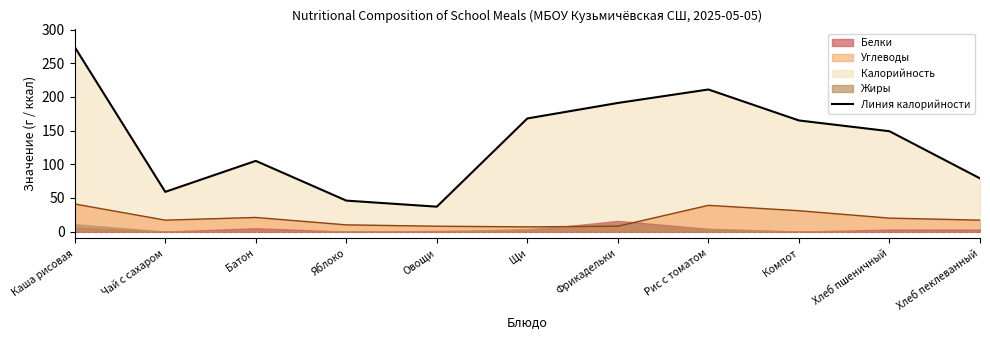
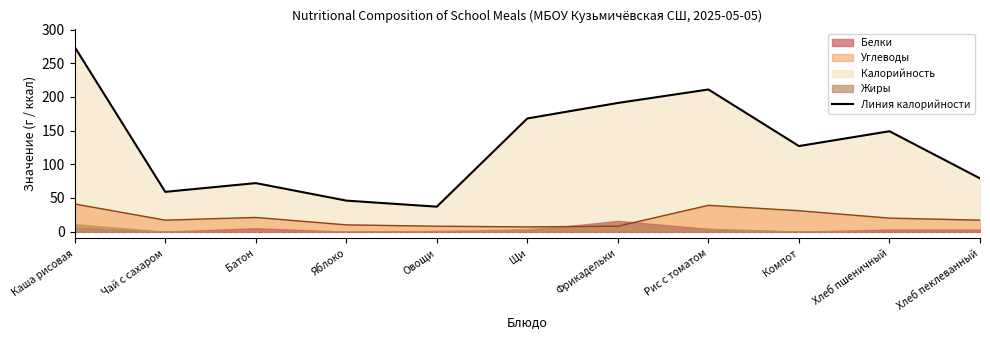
  {
    "Калорийность": {
      "Каша рисовая": 270,
      "Чай с сахаром": 60,
-     "Батон": 110,
+     "Батон": 70,
      "Яблоко": 50,
      "Овощи": 40,
      "Щи": 170,
      "Фрикадельки": 190,
      "Рис с томатом": 210,
-     "Компот": 170,
+     "Компот": 130,
      "Хлеб пшеничный": 150,
      "Хлеб пеклеванный": 80
    }
  }
